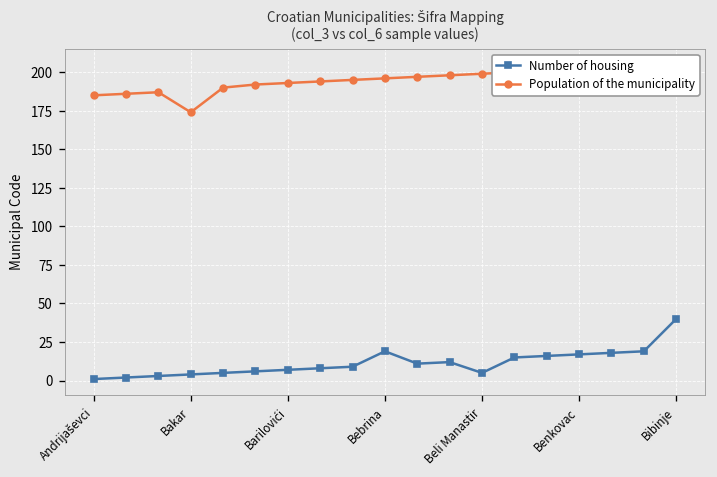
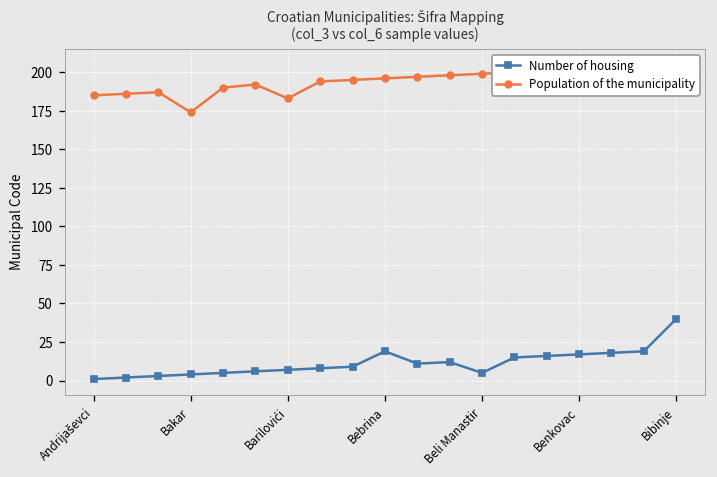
  {
    "Number of housing": {
      "Andrijaševci": 1,
      "Bakar": 4,
      "Barilovići": 7,
      "Bebrina": 19,
      "Beli Manastir": 5,
      "Benkovac": 17,
      "Bibinje": 40
    },
    "Population of the municipality": {
      "Andrijaševci": 185,
      "Bakar": 174,
-     "Barilovići": 193,
+     "Barilovići": 183,
      "Bebrina": 196,
      "Beli Manastir": 199
    }
  }
